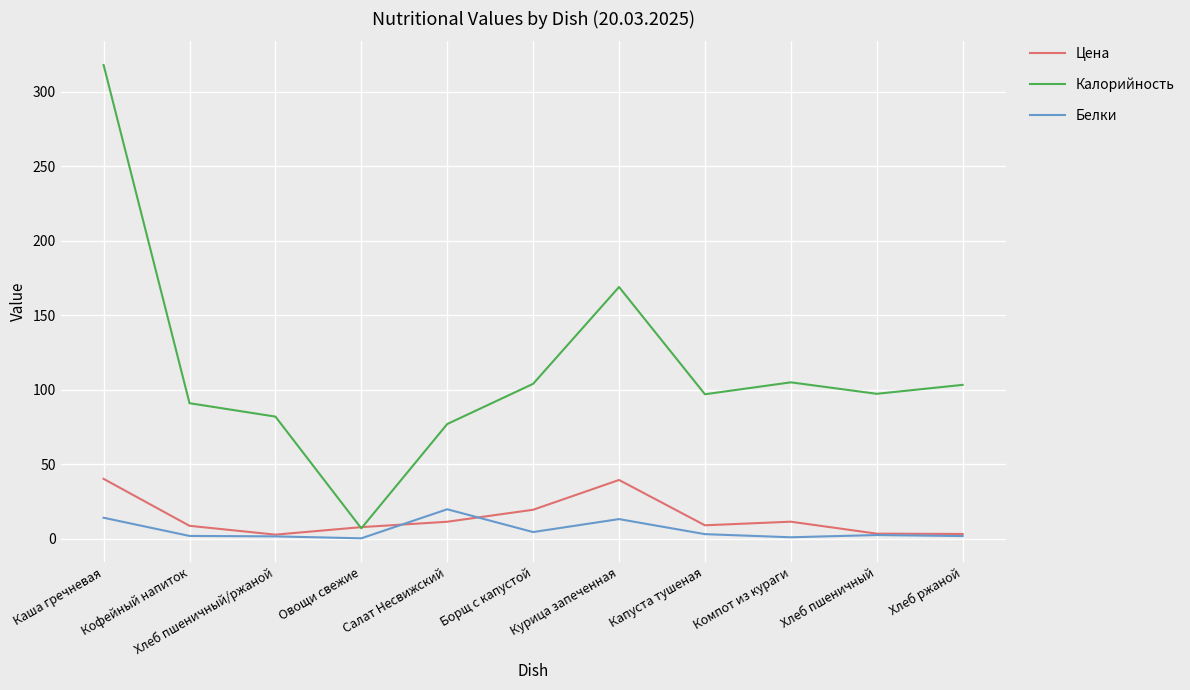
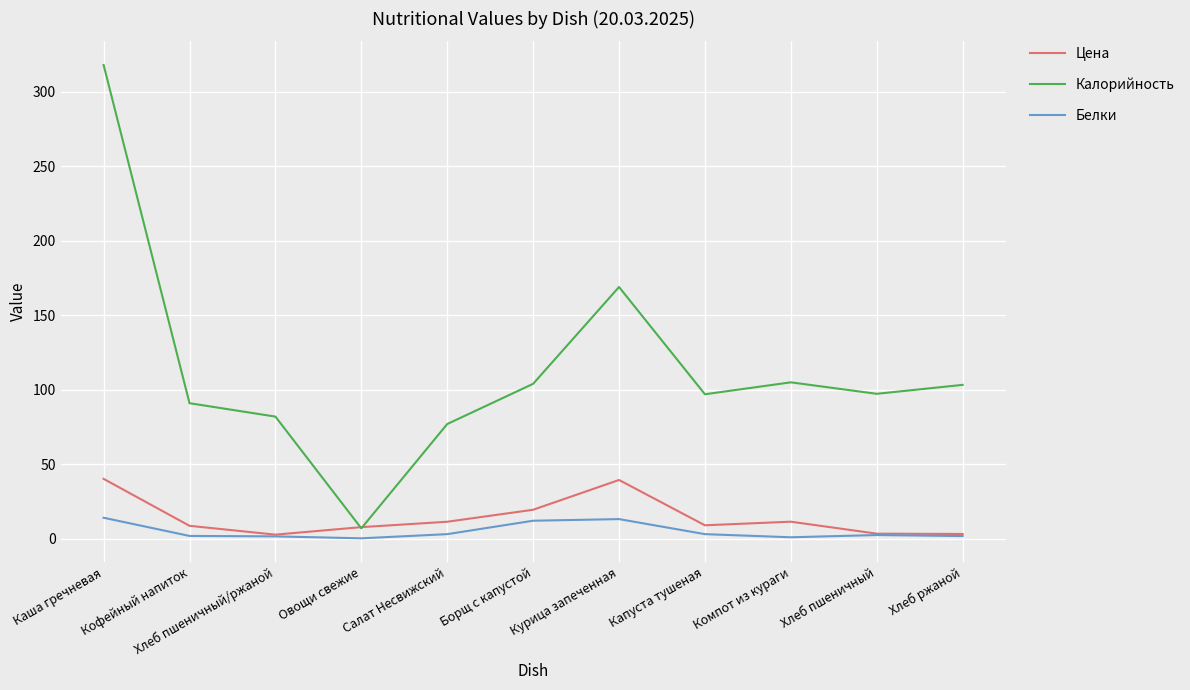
  {
    "Цена": {
      "Каша гречневая": 40,
      "Кофейный напиток": 9,
      "Салат Несвижский": 11,
      "Борщ с капустой": 19,
      "Курица запеченная": 39,
      "Капуста тушеная": 9,
      "Компот из кураги": 11
    },
    "Калорийность": {
      "Каша гречневая": 318,
      "Кофейный напиток": 91,
      "Хлеб пшеничный/ржаной": 82,
      "Салат Несвижский": 77,
      "Борщ с капустой": 104,
      "Курица запеченная": 169,
      "Капуста тушеная": 97,
      "Компот из кураги": 105,
      "Хлеб пшеничный": 97,
      "Хлеб ржаной": 103
    },
    "Белки": {
      "Каша гречневая": 14,
      "Кофейный напиток": 2,
      "Овощи свежие": 0,
-     "Салат Несвижский": 20,
-     "Борщ с капустой": 5,
+     "Салат Несвижский": 3,
+     "Борщ с капустой": 12,
      "Курица запеченная": 13,
      "Капуста тушеная": 3,
      "Компот из кураги": 1
    }
  }
